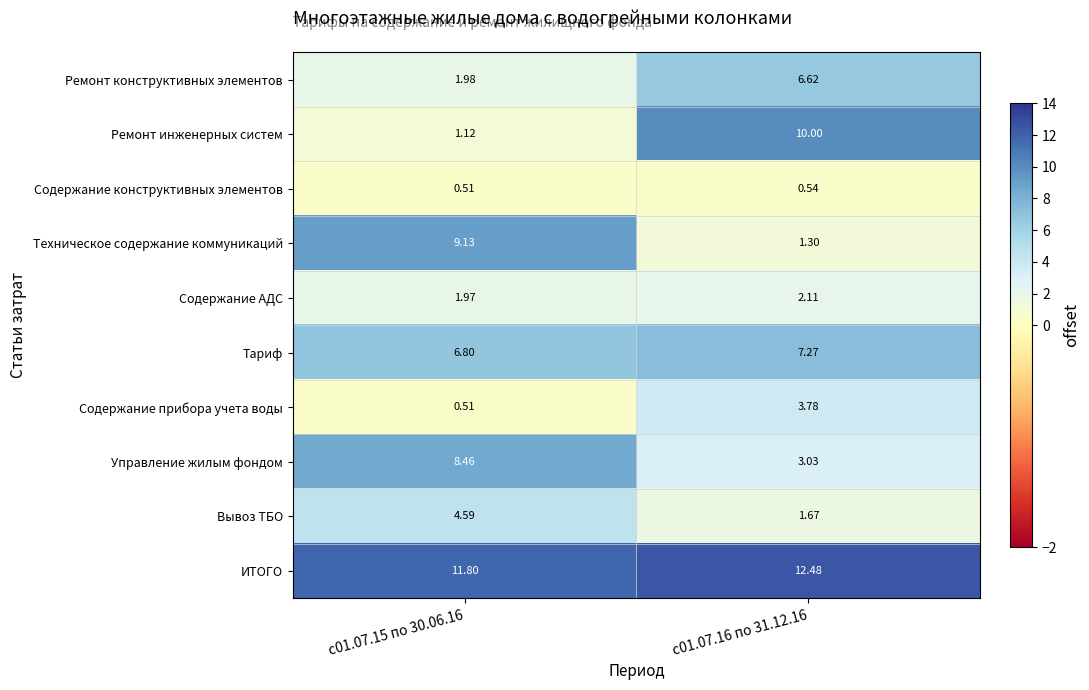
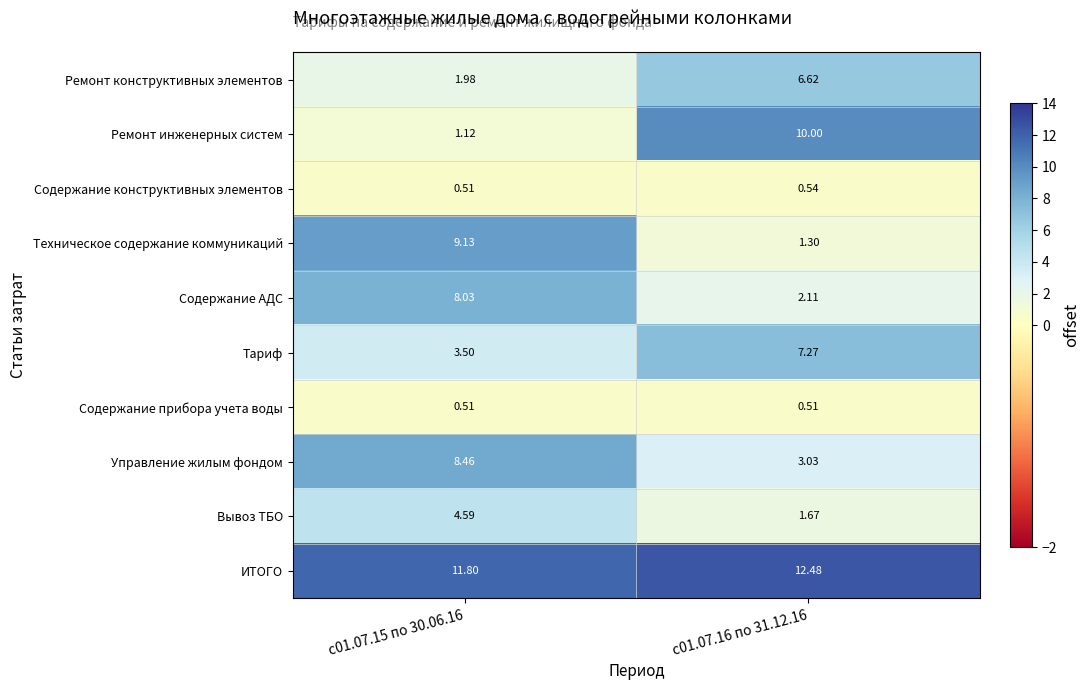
  {
    "Ремонт конструктивных элементов": {
      "с01.07.15 по 30.06.16": 1.98,
      "с01.07.16 по 31.12.16": 6.62
    },
    "Ремонт инженерных систем": {
      "с01.07.15 по 30.06.16": 1.12,
      "с01.07.16 по 31.12.16": 10.00
    },
    "Содержание конструктивных элементов": {
      "с01.07.15 по 30.06.16": 0.51,
      "с01.07.16 по 31.12.16": 0.54
    },
    "Техническое содержание коммуникаций": {
      "с01.07.15 по 30.06.16": 9.13,
      "с01.07.16 по 31.12.16": 1.30
    },
    "Содержание АДС": {
-     "с01.07.15 по 30.06.16": 1.97,
+     "с01.07.15 по 30.06.16": 8.03,
      "с01.07.16 по 31.12.16": 2.11
    },
    "Тариф": {
-     "с01.07.15 по 30.06.16": 6.80,
+     "с01.07.15 по 30.06.16": 3.50,
      "с01.07.16 по 31.12.16": 7.27
    },
    "Содержание прибора учета воды": {
      "с01.07.15 по 30.06.16": 0.51,
-     "с01.07.16 по 31.12.16": 3.78
+     "с01.07.16 по 31.12.16": 0.51
    },
    "Управление жилым фондом": {
      "с01.07.15 по 30.06.16": 8.46,
      "с01.07.16 по 31.12.16": 3.03
    },
    "Вывоз ТБО": {
      "с01.07.15 по 30.06.16": 4.59,
      "с01.07.16 по 31.12.16": 1.67
    },
    "ИТОГО": {
      "с01.07.15 по 30.06.16": 11.80,
      "с01.07.16 по 31.12.16": 12.48
    }
  }
